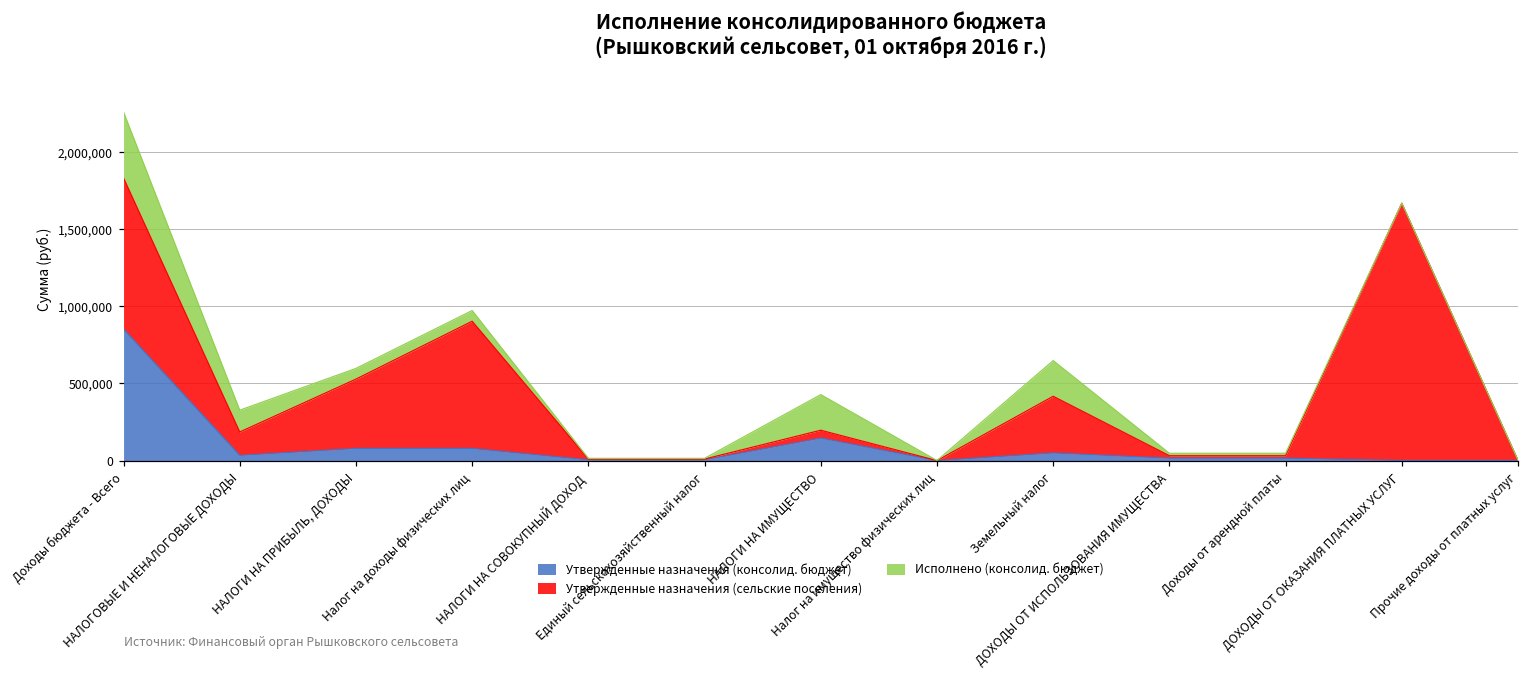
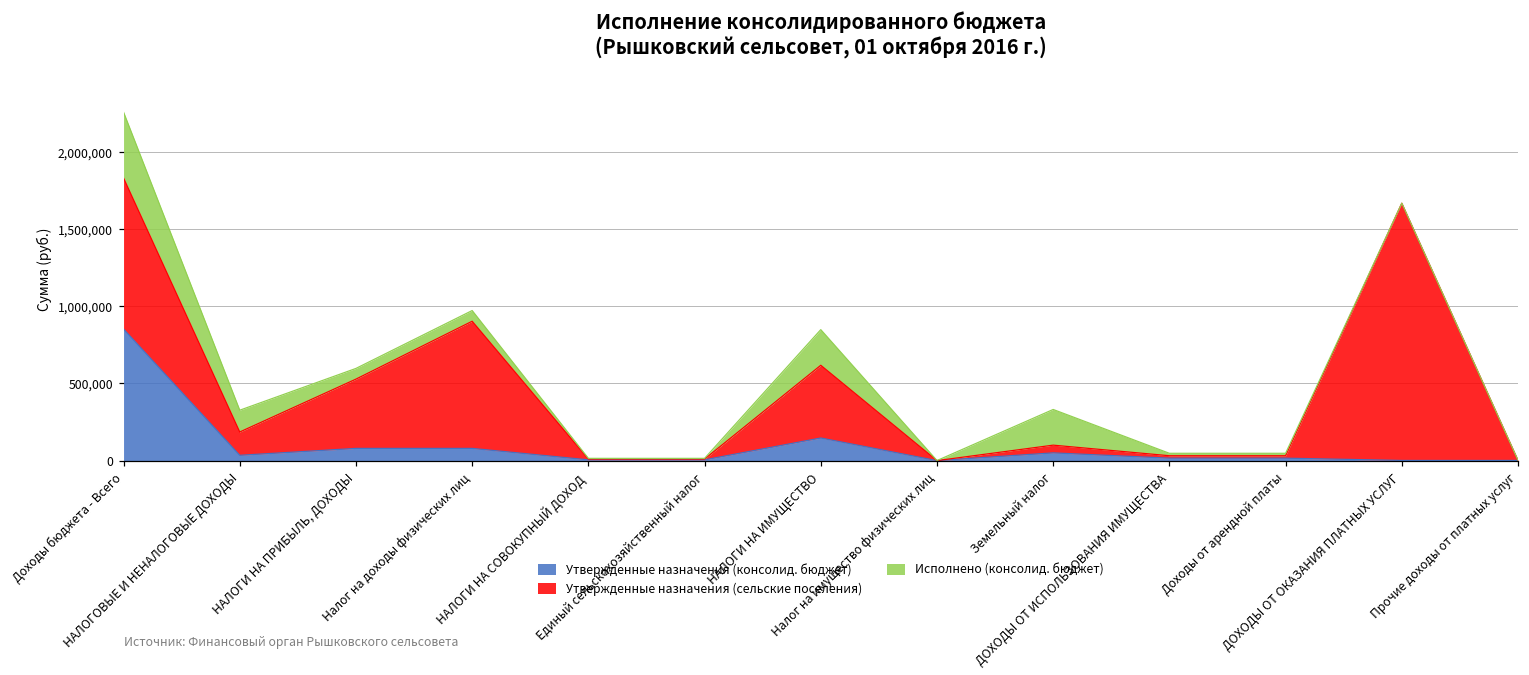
  {
    "Утвержденные назначения (консолид. бюджет)": {
      "Доходы бюджета - Всего": "850,000",
      "НАЛОГОВЫЕ И НЕНАЛОГОВЫЕ ДОХОДЫ": "30,000",
      "НАЛОГИ НА ПРИБЫЛЬ, ДОХОДЫ": "80,000",
      "Налог на доходы физических лиц": "80,000",
      "НАЛОГИ НА ИМУЩЕСТВО": "150,000",
      "Земельный налог": "50,000",
      "ДОХОДЫ ОТ ОКАЗАНИЯ ПЛАТНЫХ УСЛУГ": "0"
    },
    "Утвержденные назначения (сельские поселения)": {
      "Доходы бюджета - Всего": "980,000",
      "НАЛОГОВЫЕ И НЕНАЛОГОВЫЕ ДОХОДЫ": "150,000",
      "НАЛОГИ НА ПРИБЫЛЬ, ДОХОДЫ": "450,000",
      "Налог на доходы физических лиц": "820,000",
-     "НАЛОГИ НА ИМУЩЕСТВО": "50,000",
-     "Земельный налог": "370,000"
+     "НАЛОГИ НА ИМУЩЕСТВО": "470,000",
+     "Земельный налог": "50,000"
    },
    "Исполнено (консолид. бюджет)": {
      "Доходы бюджета - Всего": "430,000",
      "НАЛОГОВЫЕ И НЕНАЛОГОВЫЕ ДОХОДЫ": "140,000",
      "НАЛОГИ НА ПРИБЫЛЬ, ДОХОДЫ": "70,000",
      "Налог на доходы физических лиц": "70,000",
      "НАЛОГИ НА ИМУЩЕСТВО": "230,000",
      "Земельный налог": "230,000"
    }
  }
